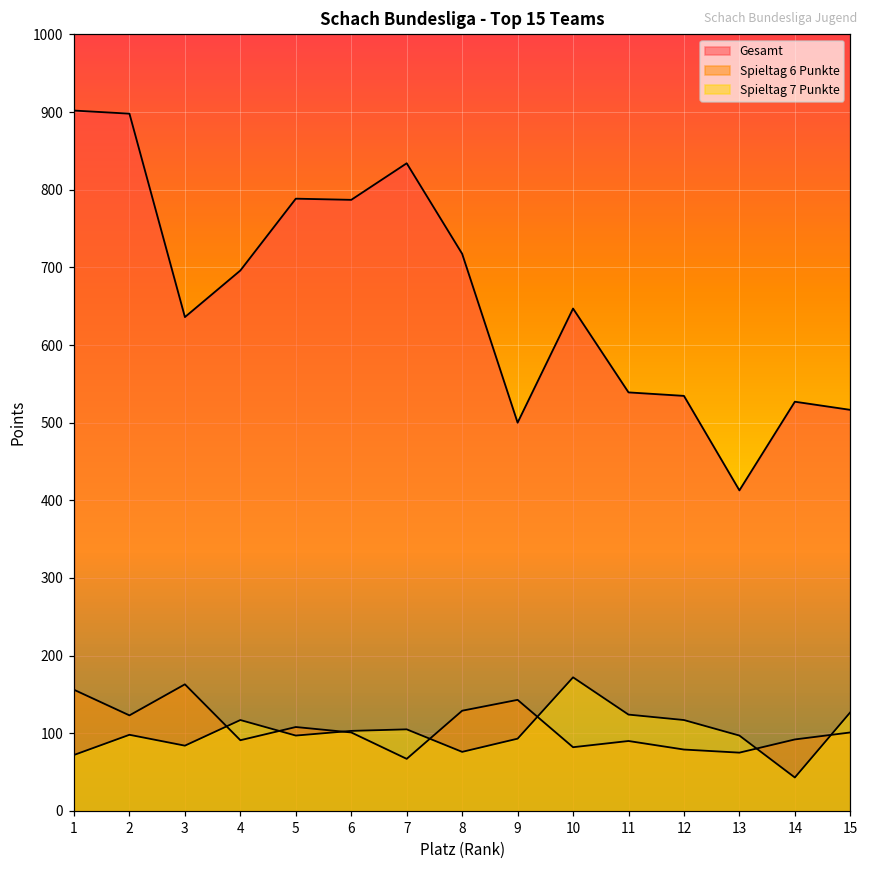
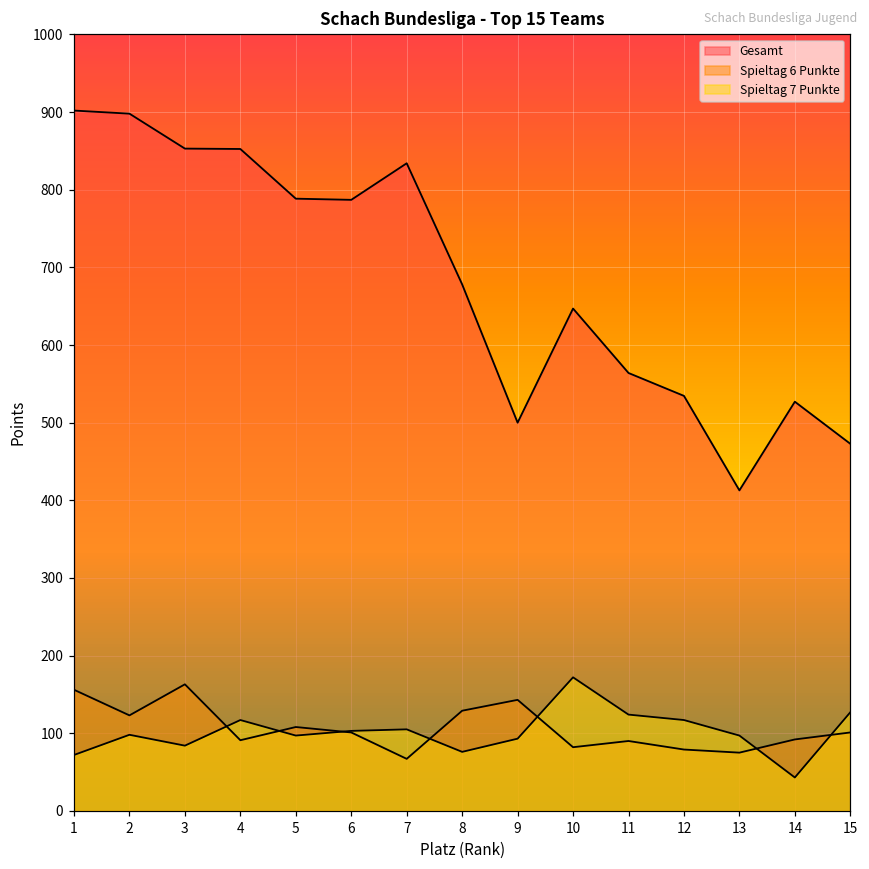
  {
    "Gesamt": {
      "1": 900,
      "2": 900,
-     "3": 640,
-     "4": 700,
+     "3": 850,
+     "4": 850,
      "5": 790,
      "6": 790,
      "7": 830,
-     "8": 720,
+     "8": 680,
      "9": 500,
      "10": 650,
-     "11": 540,
+     "11": 560,
      "12": 530,
      "13": 410,
      "14": 530,
-     "15": 520
+     "15": 470
    }
  }
